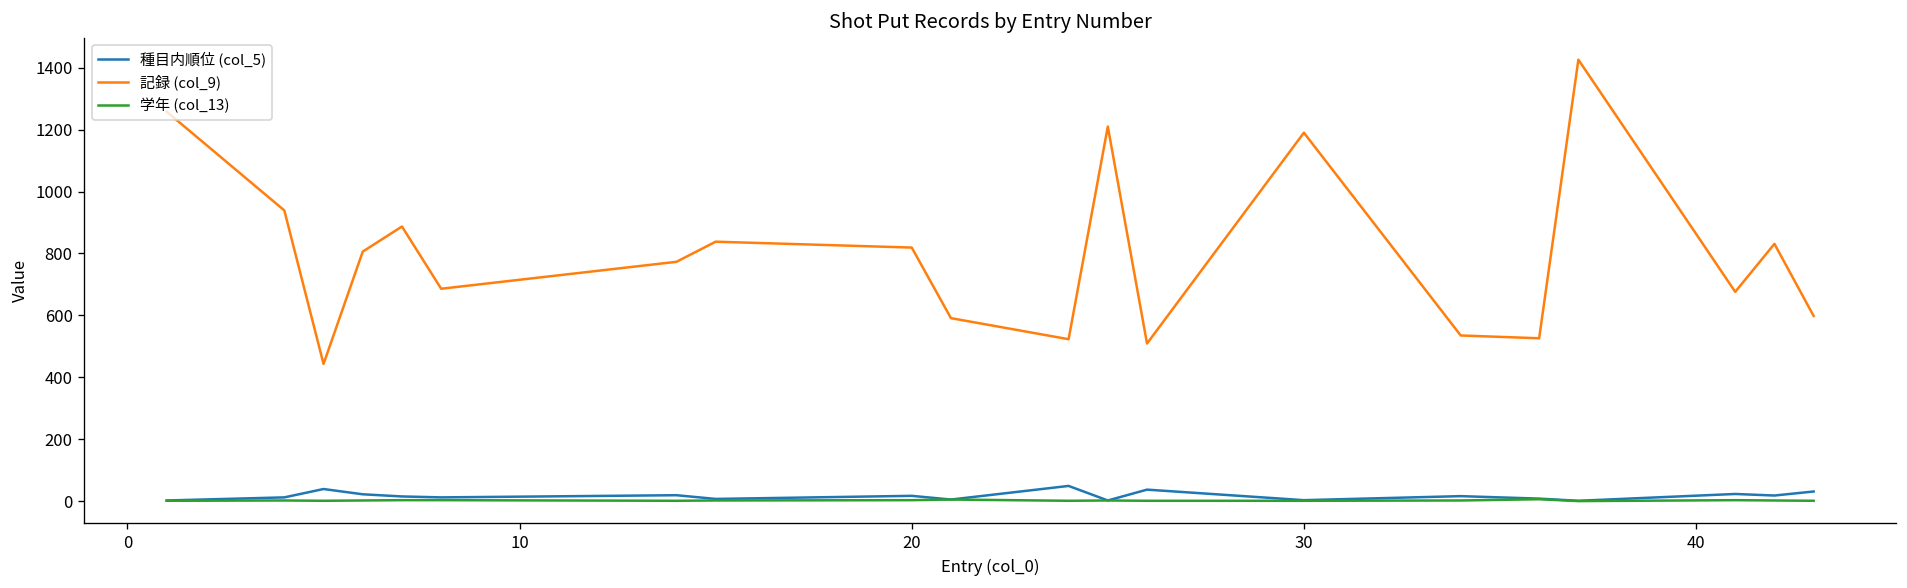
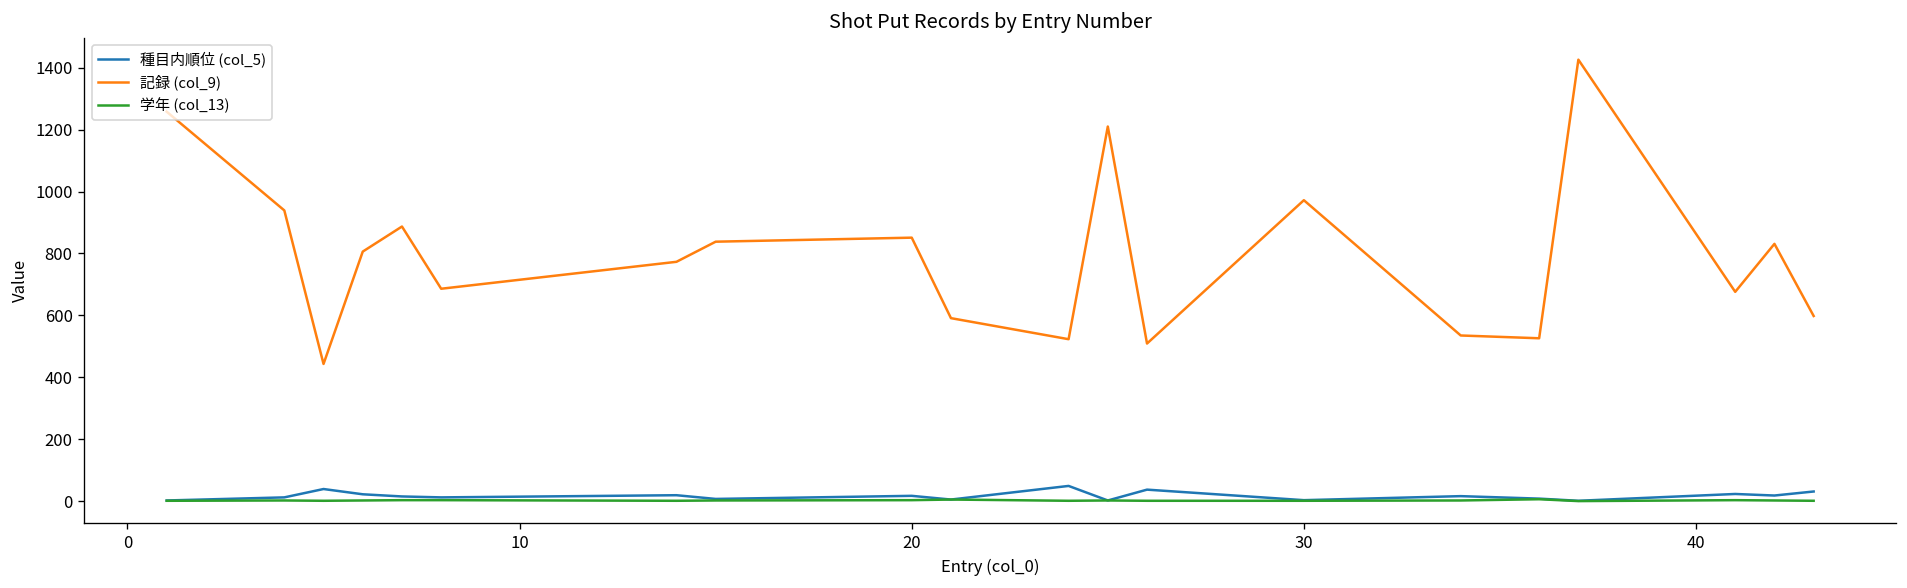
  {
    "種目内順位 (col_5)": {
      "20": 20
    },
    "記録 (col_9)": {
-     "20": 820,
-     "30": 1190
+     "20": 850,
+     "30": 970
    },
    "学年 (col_13)": {
      "20": 0
    }
  }
